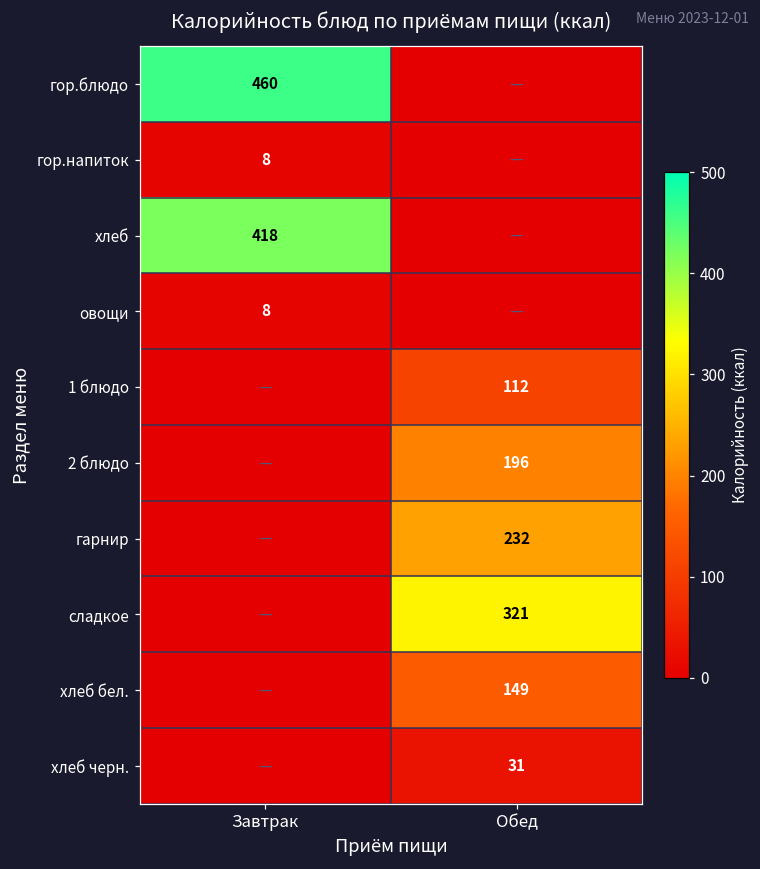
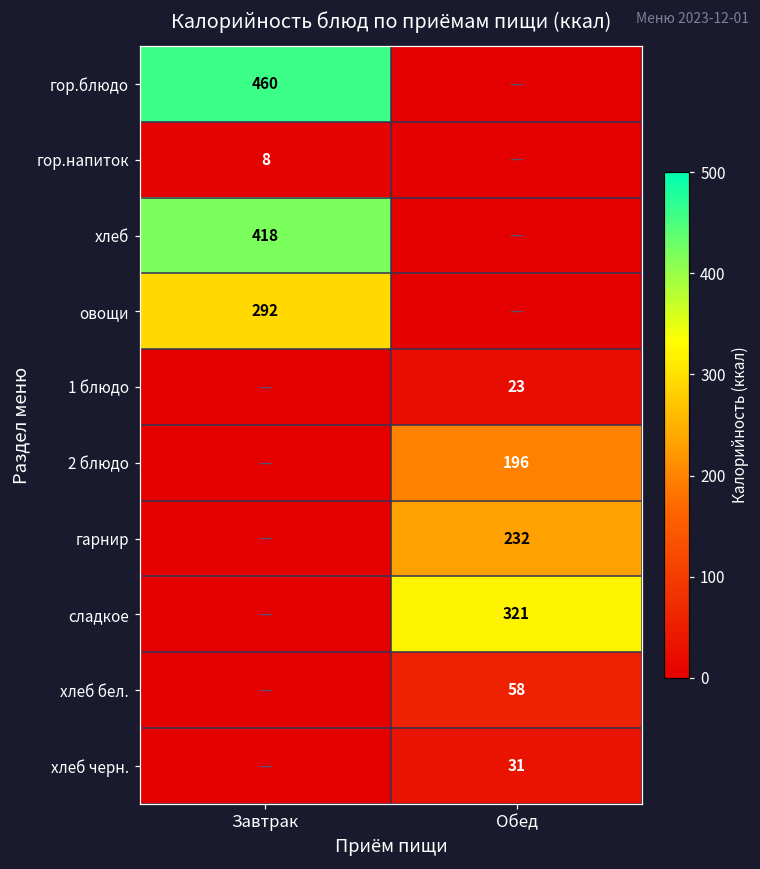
  {
    "гор.блюдо": {
      "Завтрак": 460
    },
    "гор.напиток": {
      "Завтрак": 8
    },
    "хлеб": {
      "Завтрак": 418
    },
    "овощи": {
-     "Завтрак": 8
+     "Завтрак": 292
    },
    "1 блюдо": {
-     "Обед": 112
+     "Обед": 23
    },
    "2 блюдо": {
      "Обед": 196
    },
    "гарнир": {
      "Обед": 232
    },
    "сладкое": {
      "Обед": 321
    },
    "хлеб бел.": {
-     "Обед": 149
+     "Обед": 58
    },
    "хлеб черн.": {
      "Обед": 31
    }
  }
